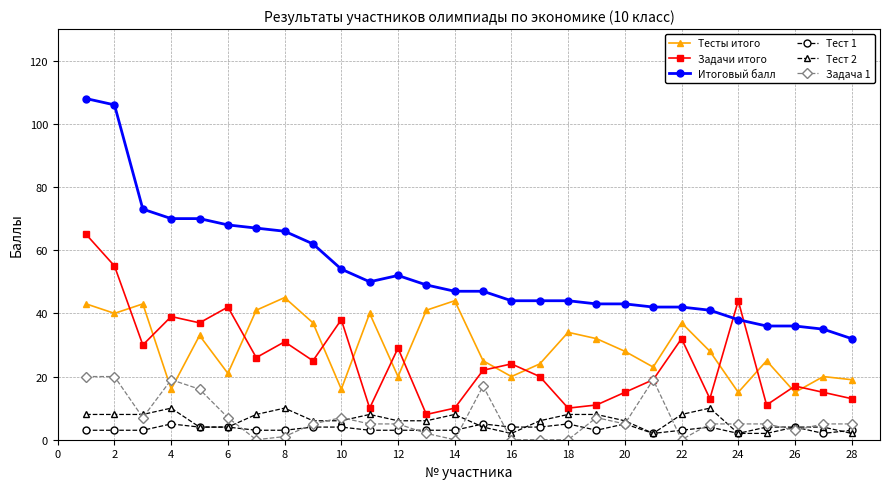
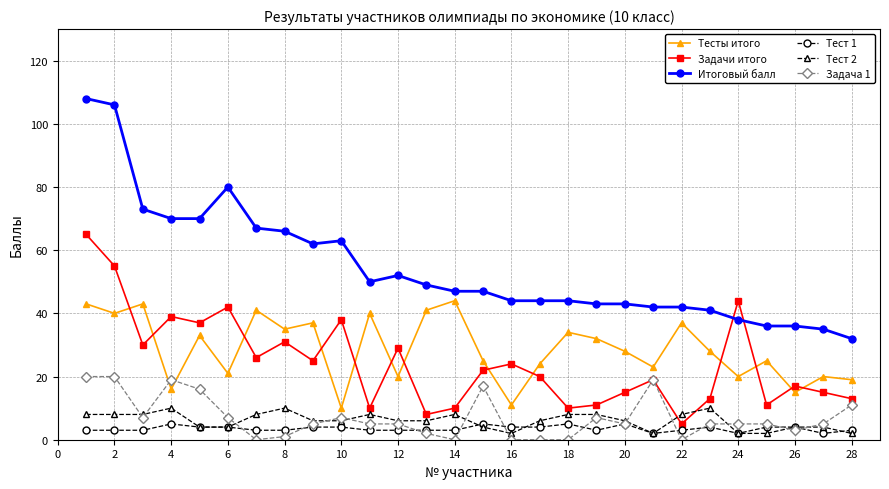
  {
    "Тесты итого": {
      "2": 40,
      "4": 16,
      "6": 21,
-     "8": 45,
-     "10": 16,
+     "8": 35,
+     "10": 10,
      "12": 20,
      "14": 44,
-     "16": 20,
+     "16": 11,
      "18": 34,
      "20": 28,
      "22": 37,
-     "24": 15,
+     "24": 20,
      "26": 15,
      "28": 19
    },
    "Задачи итого": {
      "2": 55,
      "4": 39,
      "6": 42,
      "8": 31,
      "10": 38,
      "12": 29,
      "14": 10,
      "16": 24,
      "18": 10,
      "20": 15,
-     "22": 32,
+     "22": 5,
      "24": 44,
      "26": 17,
      "28": 13
    },
    "Итоговый балл": {
      "2": 106,
      "4": 70,
-     "6": 68,
+     "6": 80,
      "8": 66,
-     "10": 54,
+     "10": 63,
      "12": 52,
      "14": 47,
      "16": 44,
      "18": 44,
      "20": 43,
      "22": 42,
      "24": 38,
      "26": 36,
      "28": 32
    },
    "Задача 1": {
      "2": 20,
      "4": 19,
      "6": 7,
      "8": 1,
      "10": 7,
      "12": 5,
      "14": 0,
      "16": 0,
      "18": 0,
      "22": 0,
      "24": 5,
      "26": 3,
-     "28": 5
+     "28": 11
    }
  }
